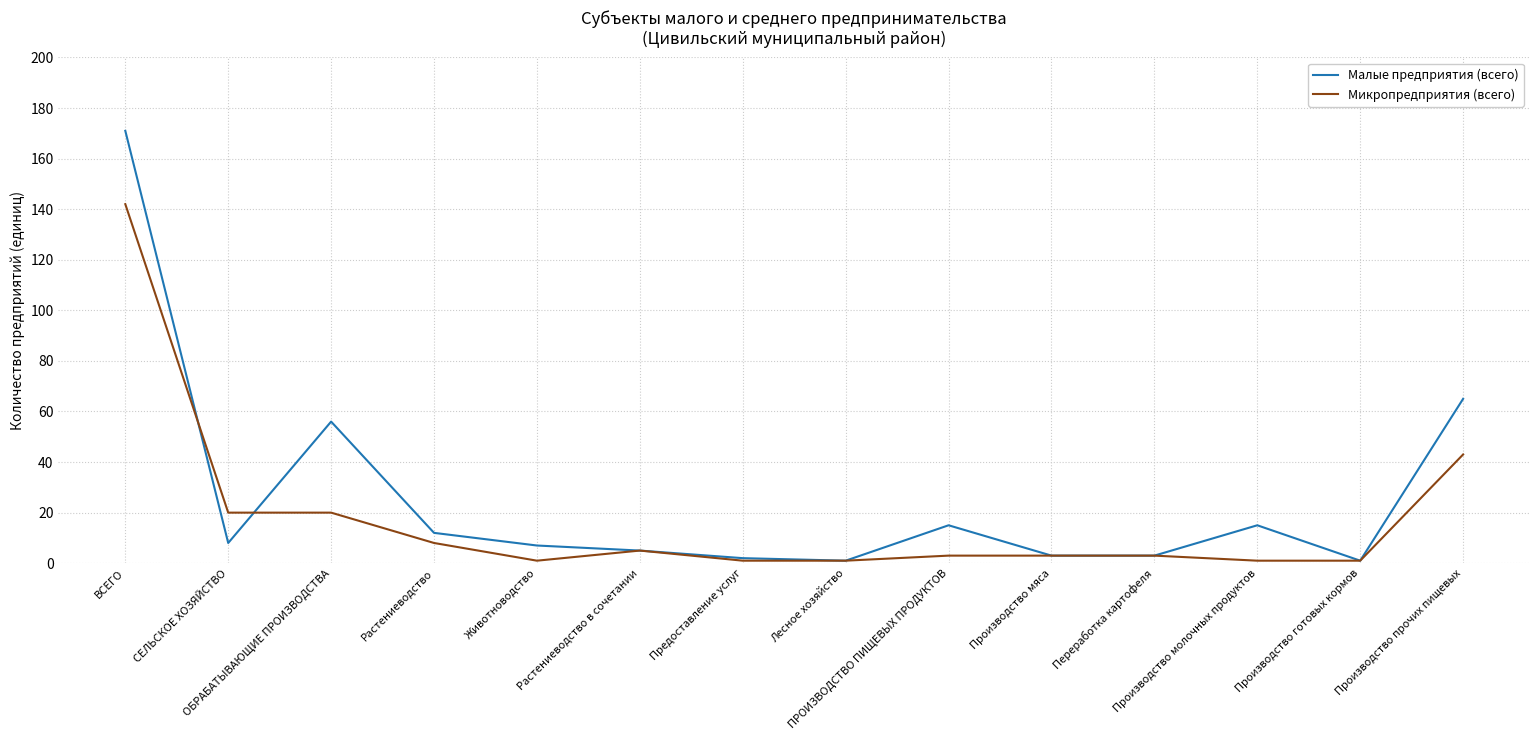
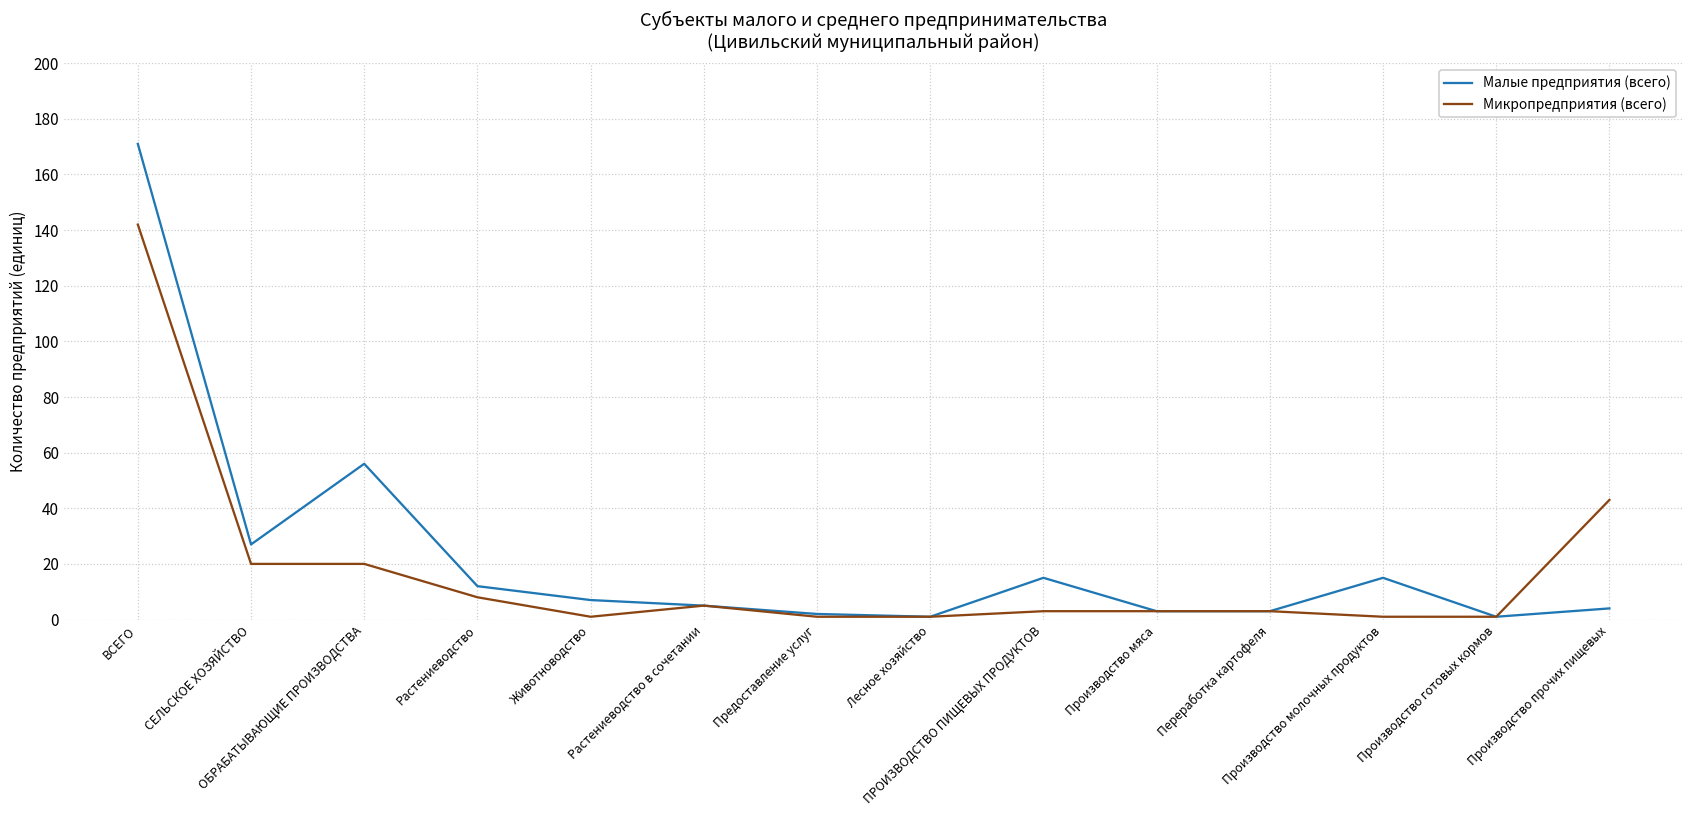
  {
    "Малые предприятия (всего)": {
      "ВСЕГО": 171,
-     "СЕЛЬСКОЕ ХОЗЯЙСТВО": 8,
+     "СЕЛЬСКОЕ ХОЗЯЙСТВО": 27,
      "ОБРАБАТЫВАЮЩИЕ ПРОИЗВОДСТВА": 56,
      "Растениеводство": 12,
      "Животноводство": 7,
      "ПРОИЗВОДСТВО ПИЩЕВЫХ ПРОДУКТОВ": 15,
      "Производство молочных продуктов": 15,
-     "Производство прочих пищевых": 65
+     "Производство прочих пищевых": 4
    },
    "Микропредприятия (всего)": {
      "ВСЕГО": 142,
      "СЕЛЬСКОЕ ХОЗЯЙСТВО": 20,
      "ОБРАБАТЫВАЮЩИЕ ПРОИЗВОДСТВА": 20,
      "Растениеводство": 8,
      "Животноводство": 1,
      "ПРОИЗВОДСТВО ПИЩЕВЫХ ПРОДУКТОВ": 3,
      "Производство молочных продуктов": 1,
      "Производство прочих пищевых": 43
    }
  }
